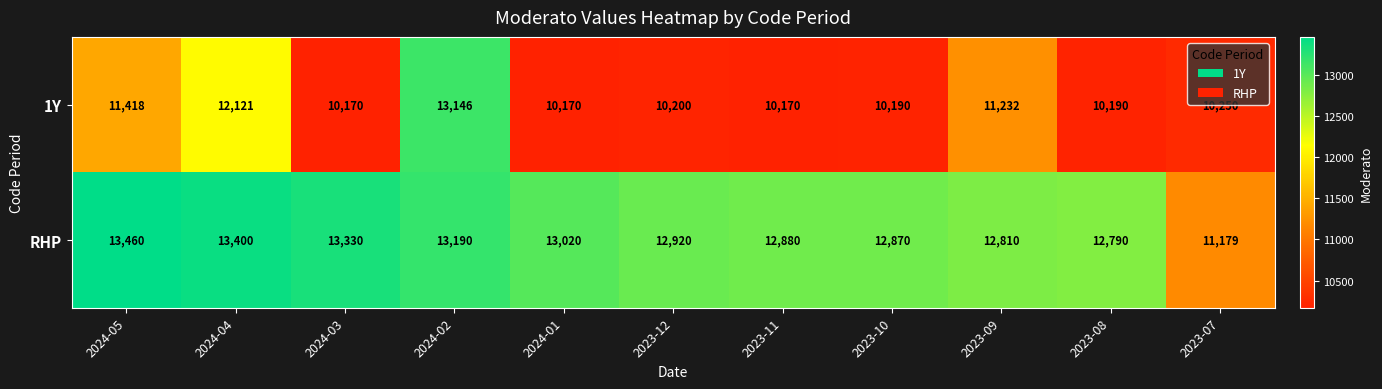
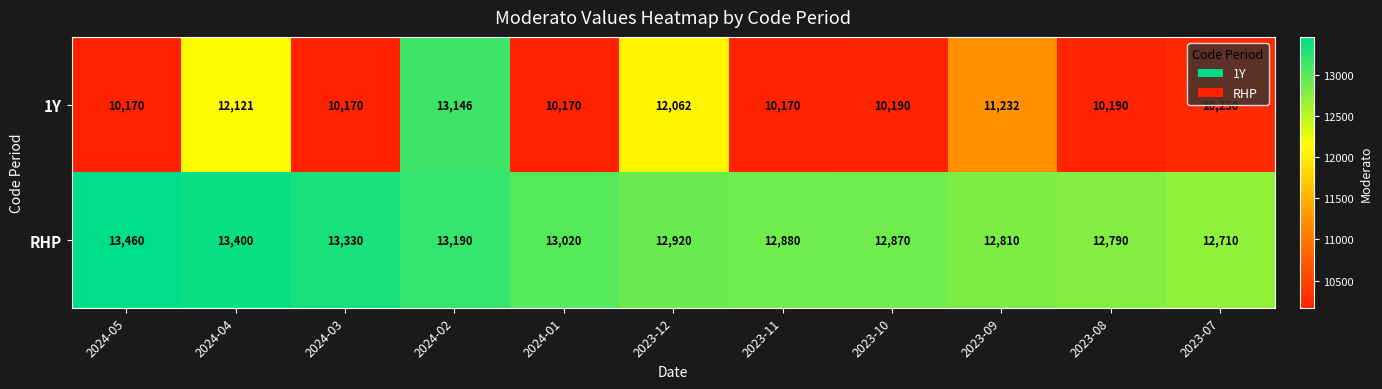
  {
    "1Y": {
-     "2024-05": "11,418",
+     "2024-05": "10,170",
      "2024-04": "12,121",
      "2024-03": "10,170",
      "2024-02": "13,146",
      "2024-01": "10,170",
-     "2023-12": "10,200",
+     "2023-12": "12,062",
      "2023-11": "10,170",
      "2023-10": "10,190",
      "2023-09": "11,232",
      "2023-08": "10,190"
    },
    "RHP": {
      "2024-05": "13,460",
      "2024-04": "13,400",
      "2024-03": "13,330",
      "2024-02": "13,190",
      "2024-01": "13,020",
      "2023-12": "12,920",
      "2023-11": "12,880",
      "2023-10": "12,870",
      "2023-09": "12,810",
      "2023-08": "12,790",
-     "2023-07": "11,179"
+     "2023-07": "12,710"
    }
  }
